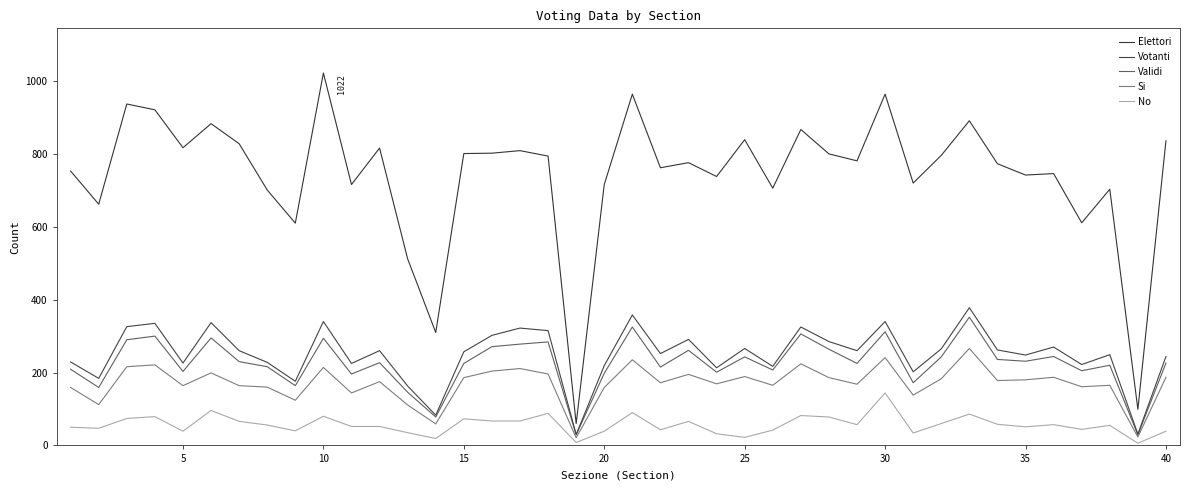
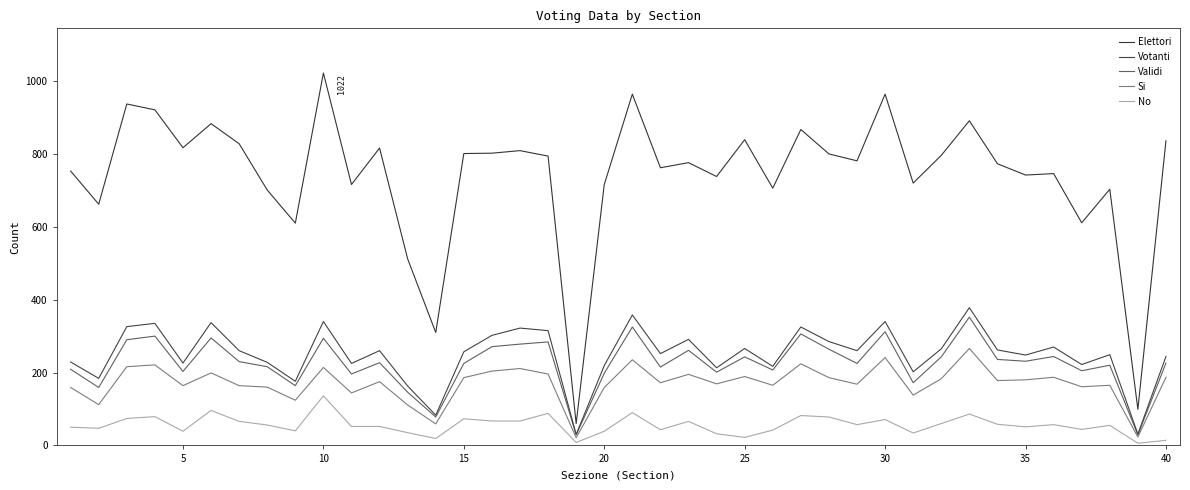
  {
    "No": {
      "5": 40,
-     "10": 80,
+     "10": 140,
      "15": 70,
      "20": 40,
      "25": 20,
-     "30": 140,
+     "30": 70,
      "35": 50,
-     "40": 40
+     "40": 10
    }
  }
